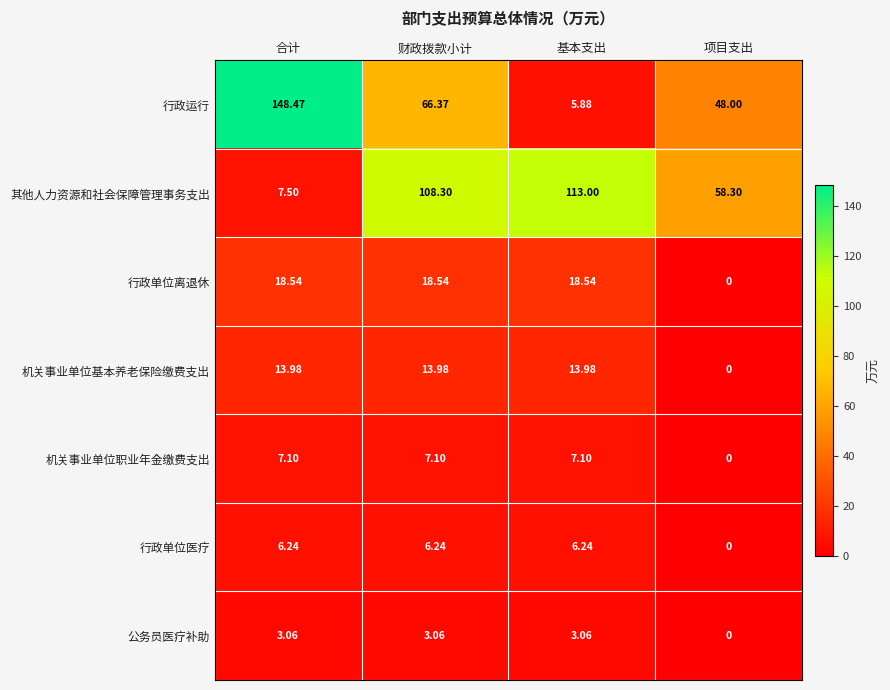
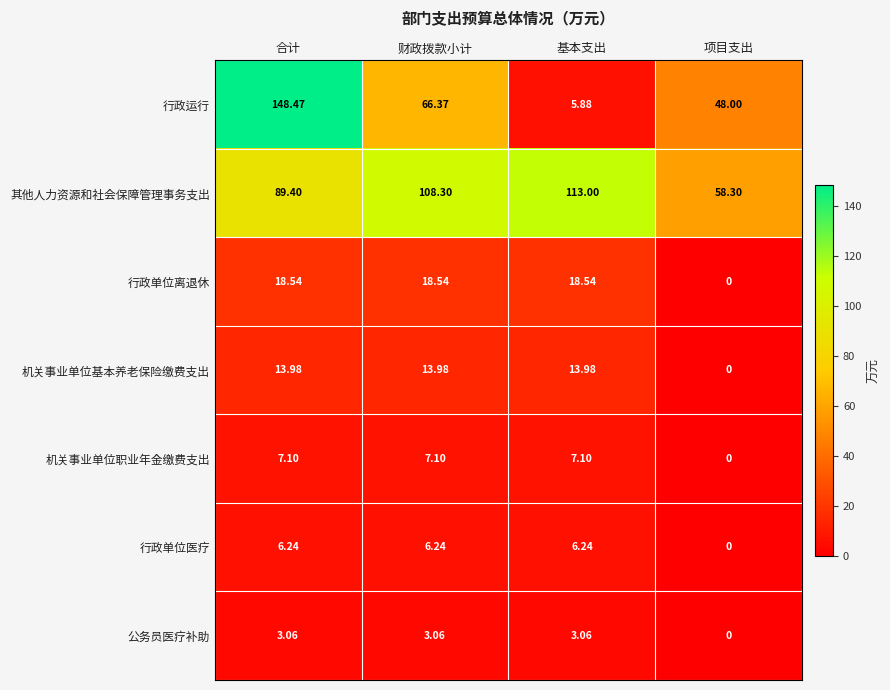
  {
    "行政运行": {
      "合计": 148.47,
      "财政拨款小计": 66.37,
      "基本支出": 5.88,
      "项目支出": 48.00
    },
    "其他人力资源和社会保障管理事务支出": {
-     "合计": 7.50,
+     "合计": 89.40,
      "财政拨款小计": 108.30,
      "基本支出": 113.00,
      "项目支出": 58.30
    },
    "行政单位离退休": {
      "合计": 18.54,
      "财政拨款小计": 18.54,
      "基本支出": 18.54,
      "项目支出": 0
    },
    "机关事业单位基本养老保险缴费支出": {
      "合计": 13.98,
      "财政拨款小计": 13.98,
      "基本支出": 13.98,
      "项目支出": 0
    },
    "机关事业单位职业年金缴费支出": {
      "合计": 7.10,
      "财政拨款小计": 7.10,
      "基本支出": 7.10,
      "项目支出": 0
    },
    "行政单位医疗": {
      "合计": 6.24,
      "财政拨款小计": 6.24,
      "基本支出": 6.24,
      "项目支出": 0
    },
    "公务员医疗补助": {
      "合计": 3.06,
      "财政拨款小计": 3.06,
      "基本支出": 3.06,
      "项目支出": 0
    }
  }
